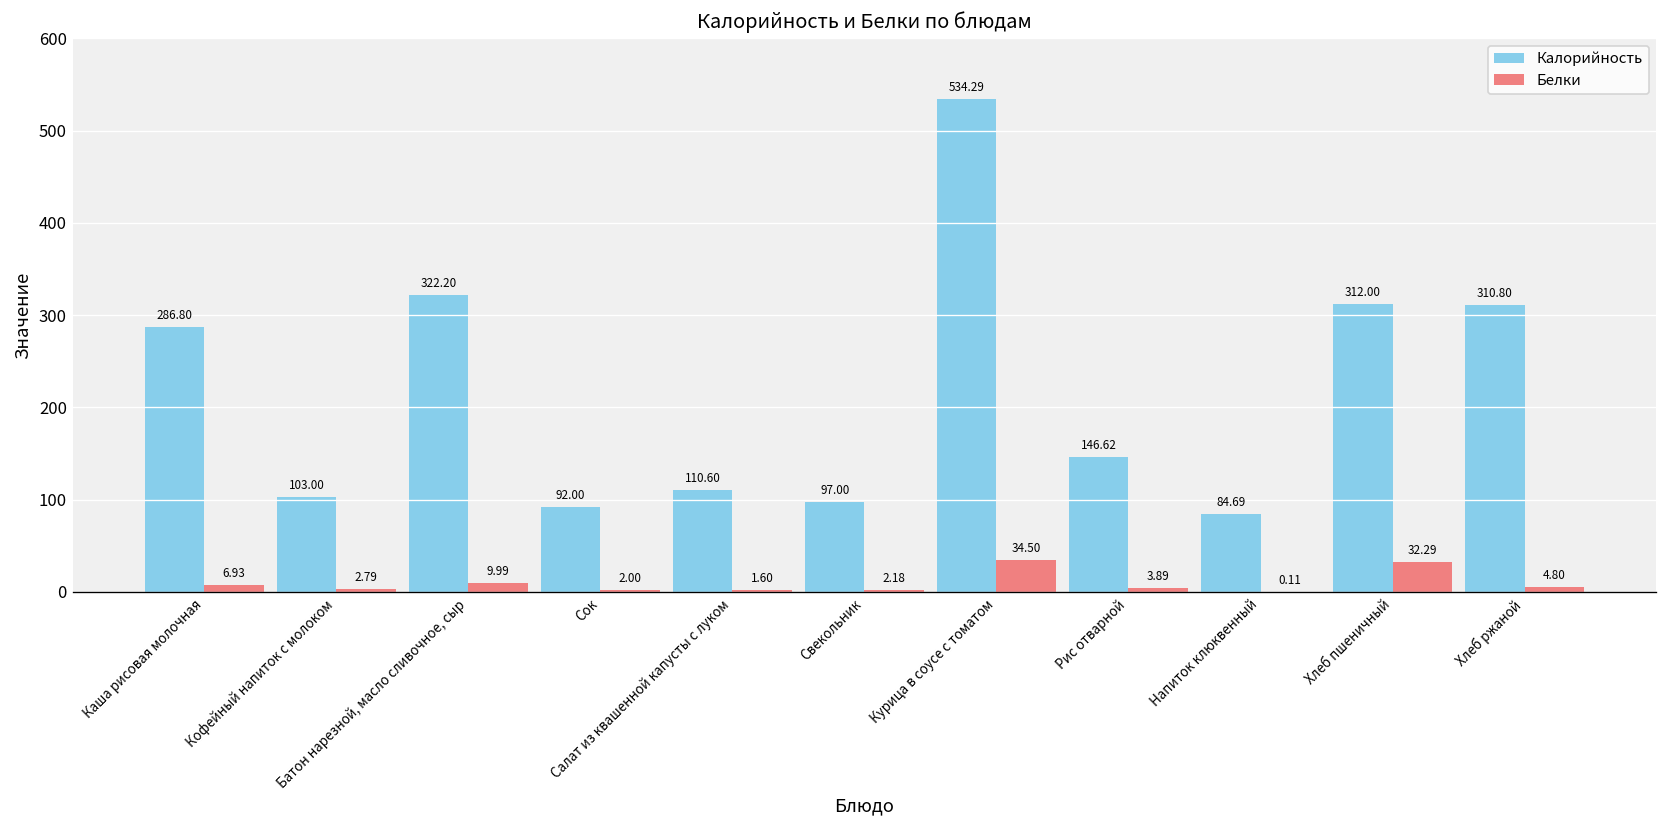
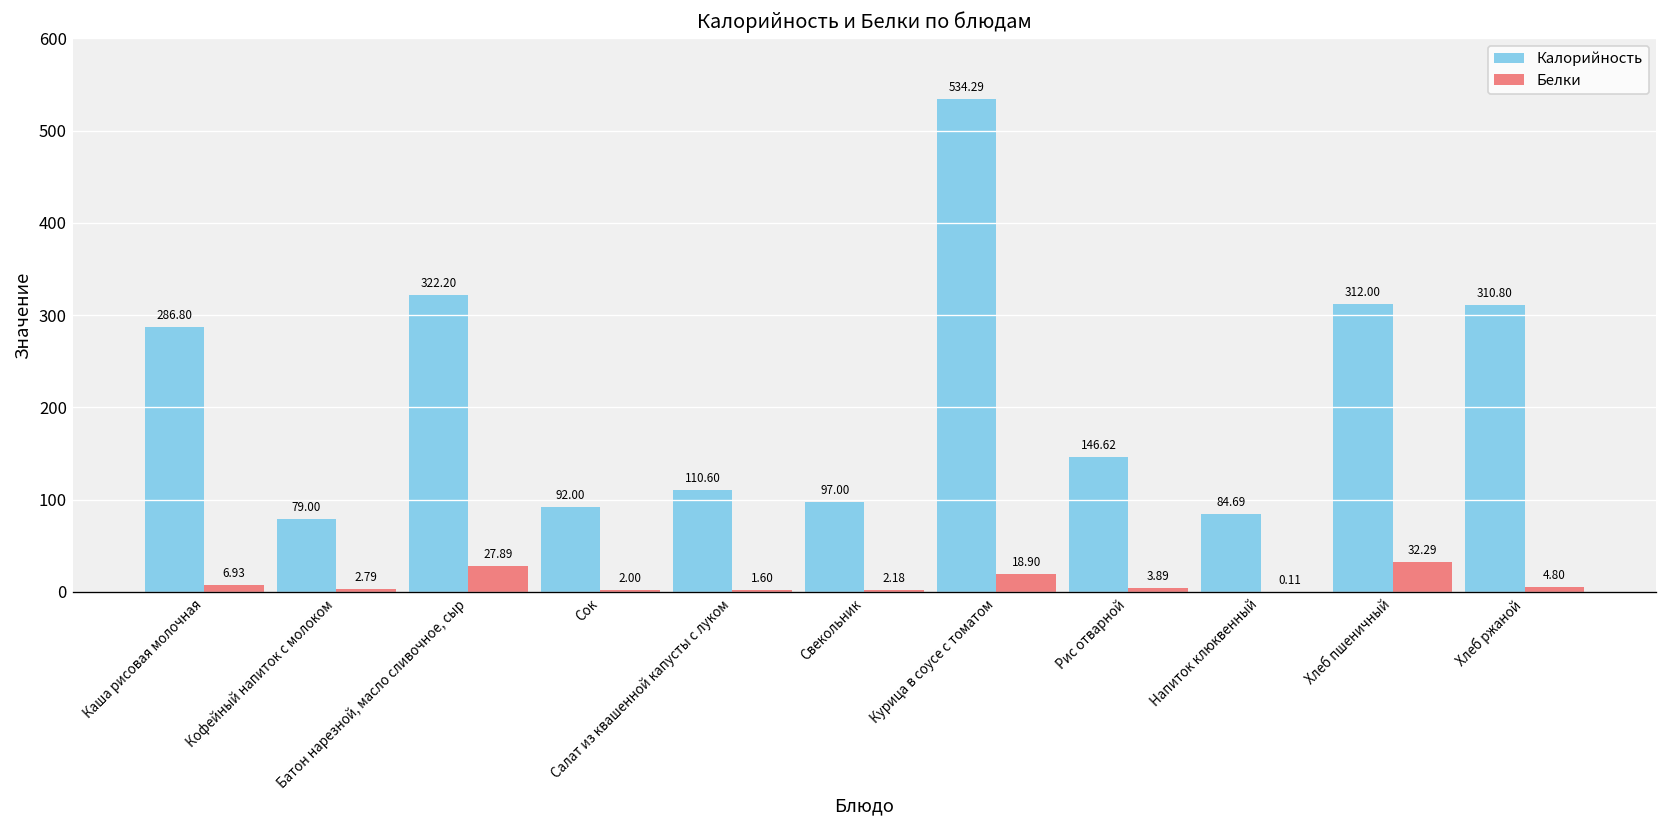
  {
    "Калорийность": {
      "Каша рисовая молочная": 286.80,
-     "Кофейный напиток с молоком": 103.00,
+     "Кофейный напиток с молоком": 79.00,
      "Батон нарезной, масло сливочное, сыр": 322.20,
      "Сок": 92.00,
      "Салат из квашенной капусты с луком": 110.60,
      "Свекольник": 97.00,
      "Курица в соусе с томатом": 534.29,
      "Рис отварной": 146.62,
      "Напиток клюквенный": 84.69,
      "Хлеб пшеничный": 312.00,
      "Хлеб ржаной": 310.80
    },
    "Белки": {
      "Каша рисовая молочная": 6.93,
      "Кофейный напиток с молоком": 2.79,
-     "Батон нарезной, масло сливочное, сыр": 9.99,
+     "Батон нарезной, масло сливочное, сыр": 27.89,
      "Сок": 2.00,
      "Салат из квашенной капусты с луком": 1.60,
      "Свекольник": 2.18,
-     "Курица в соусе с томатом": 34.50,
+     "Курица в соусе с томатом": 18.90,
      "Рис отварной": 3.89,
      "Напиток клюквенный": 0.11,
      "Хлеб пшеничный": 32.29,
      "Хлеб ржаной": 4.80
    }
  }
